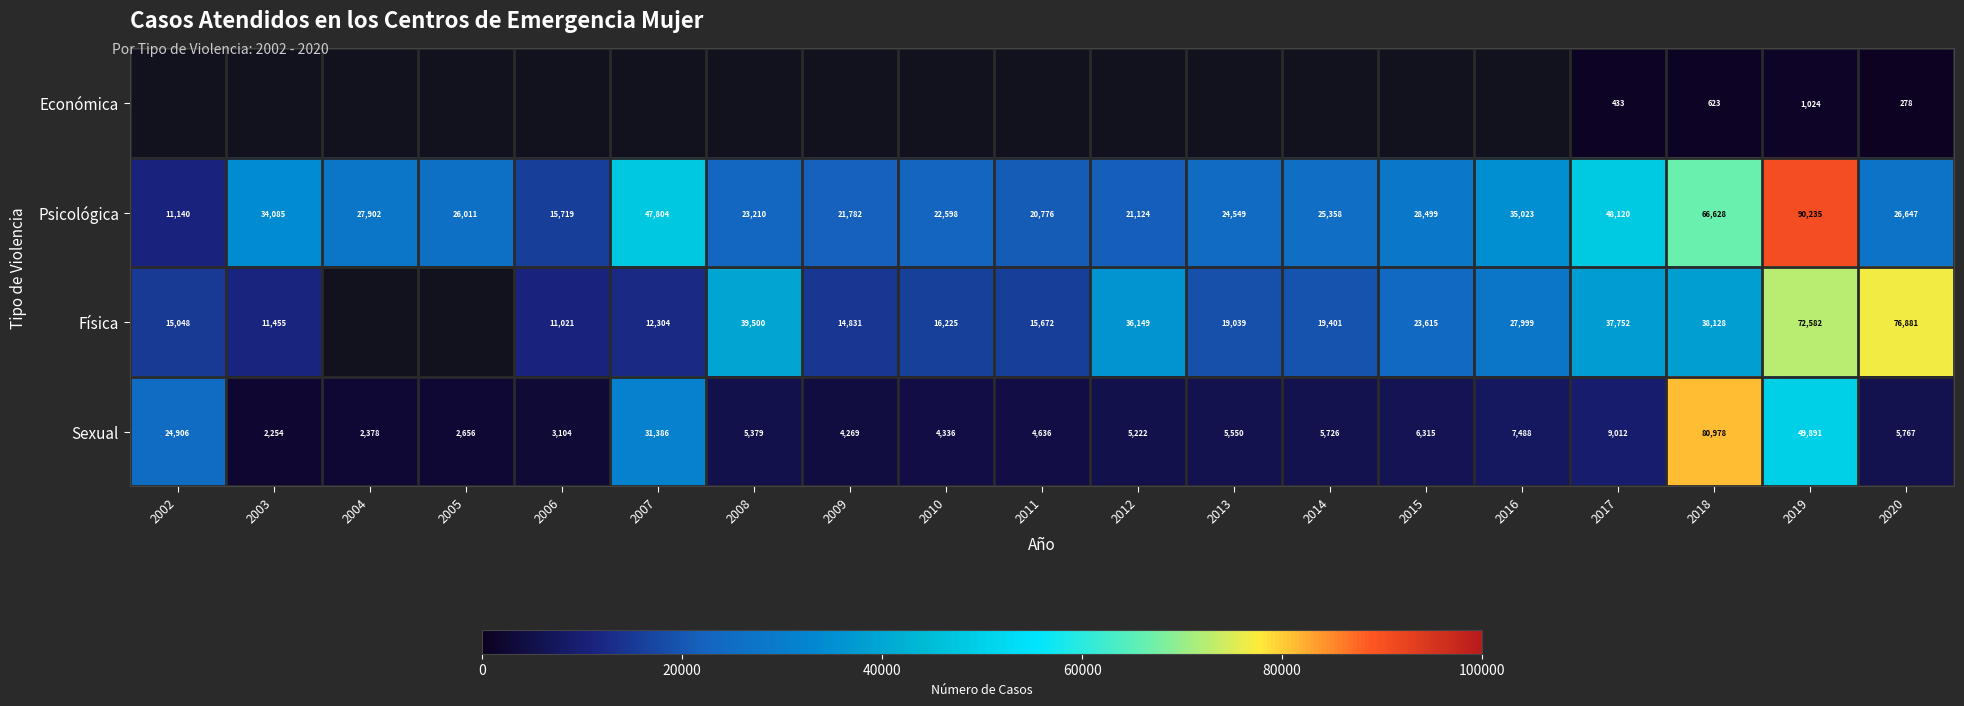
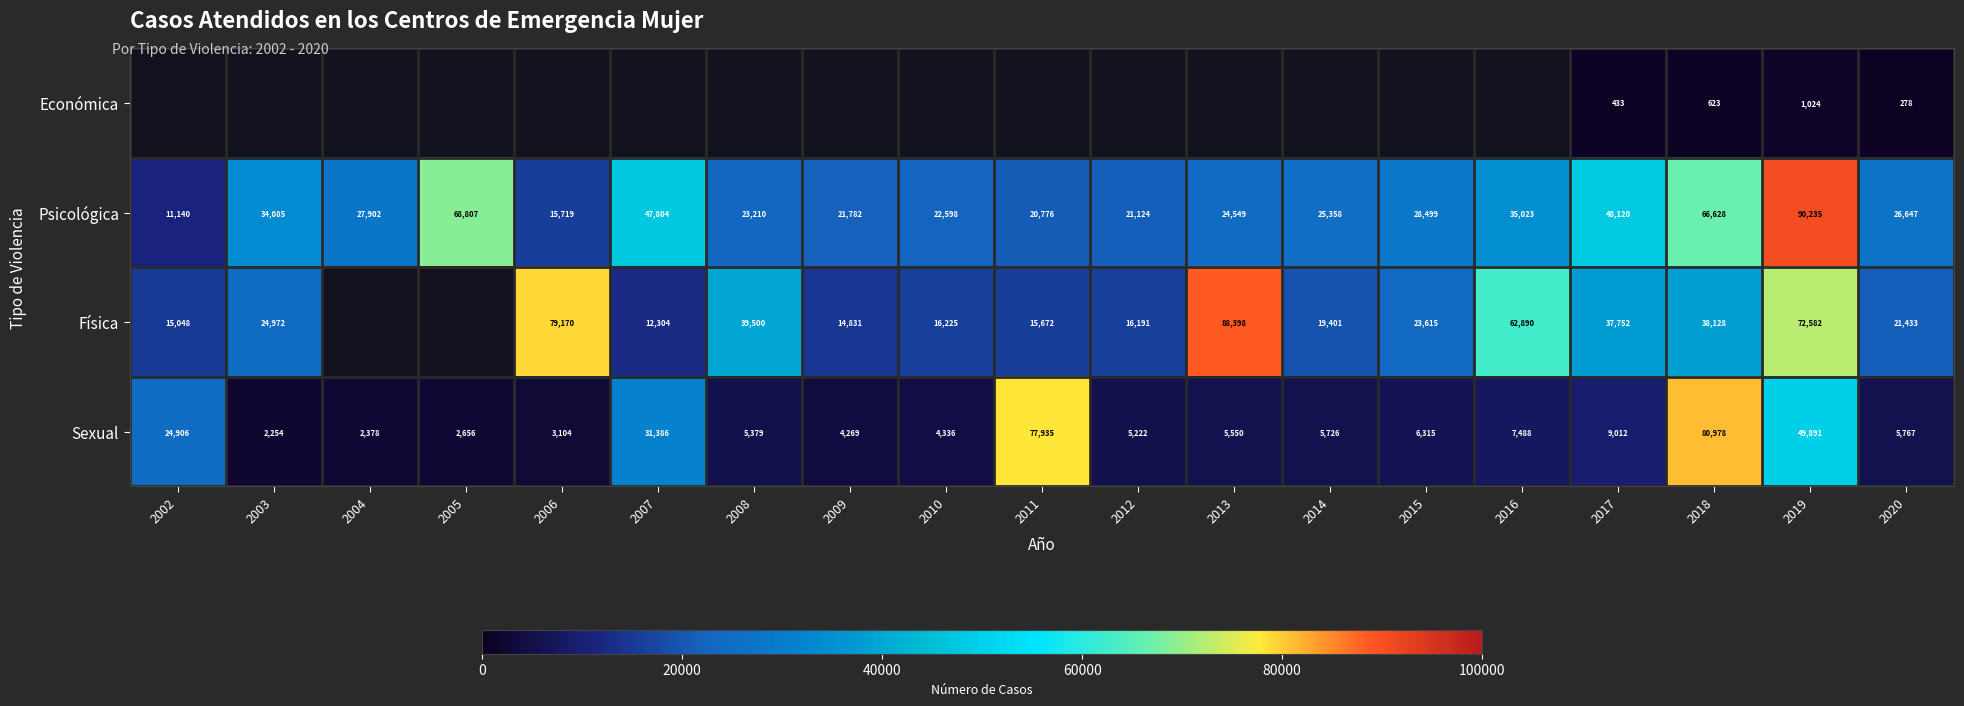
  {
    "Económica": {
      "2017": "433",
      "2018": "623",
      "2019": "1,024",
      "2020": "278"
    },
    "Psicológica": {
      "2002": "11,140",
      "2003": "34,085",
      "2004": "27,902",
-     "2005": "26,011",
+     "2005": "68,807",
      "2006": "15,719",
      "2007": "47,804",
      "2008": "23,210",
      "2009": "21,782",
      "2010": "22,598",
      "2011": "20,776",
      "2012": "21,124",
      "2013": "24,549",
      "2014": "25,358",
      "2015": "28,499",
      "2016": "35,023",
      "2017": "48,120",
      "2018": "66,628",
      "2019": "90,235",
      "2020": "26,647"
    },
    "Física": {
      "2002": "15,048",
-     "2003": "11,455",
-     "2006": "11,021",
+     "2003": "24,972",
+     "2006": "79,170",
      "2007": "12,304",
      "2008": "39,500",
      "2009": "14,831",
      "2010": "16,225",
      "2011": "15,672",
-     "2012": "36,149",
-     "2013": "19,039",
+     "2012": "16,191",
+     "2013": "88,398",
      "2014": "19,401",
      "2015": "23,615",
-     "2016": "27,999",
+     "2016": "62,890",
      "2017": "37,752",
      "2018": "38,128",
      "2019": "72,582",
-     "2020": "76,881"
+     "2020": "21,433"
    },
    "Sexual": {
      "2002": "24,906",
      "2003": "2,254",
      "2004": "2,378",
      "2005": "2,656",
      "2006": "3,104",
      "2007": "31,386",
      "2008": "5,379",
      "2009": "4,269",
      "2010": "4,336",
-     "2011": "4,636",
+     "2011": "77,935",
      "2012": "5,222",
      "2013": "5,550",
      "2014": "5,726",
      "2015": "6,315",
      "2016": "7,488",
      "2017": "9,012",
      "2018": "80,978",
      "2019": "49,891",
      "2020": "5,767"
    }
  }
